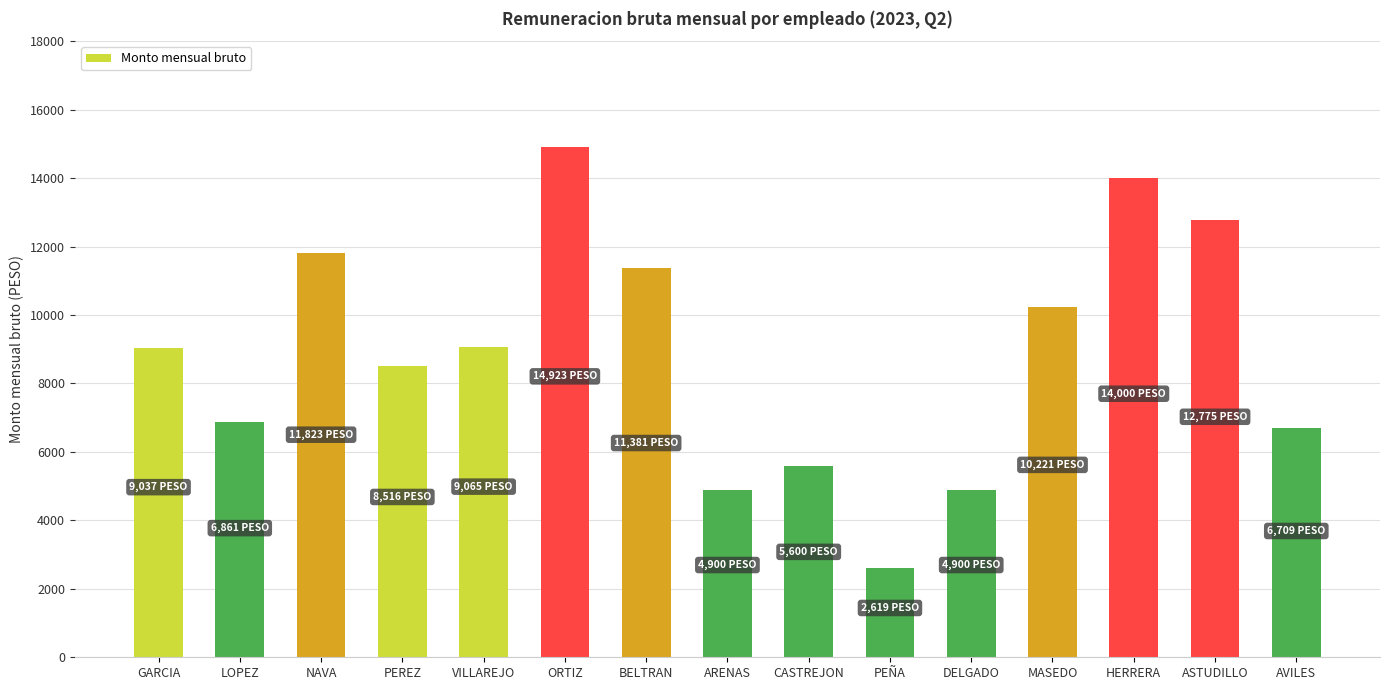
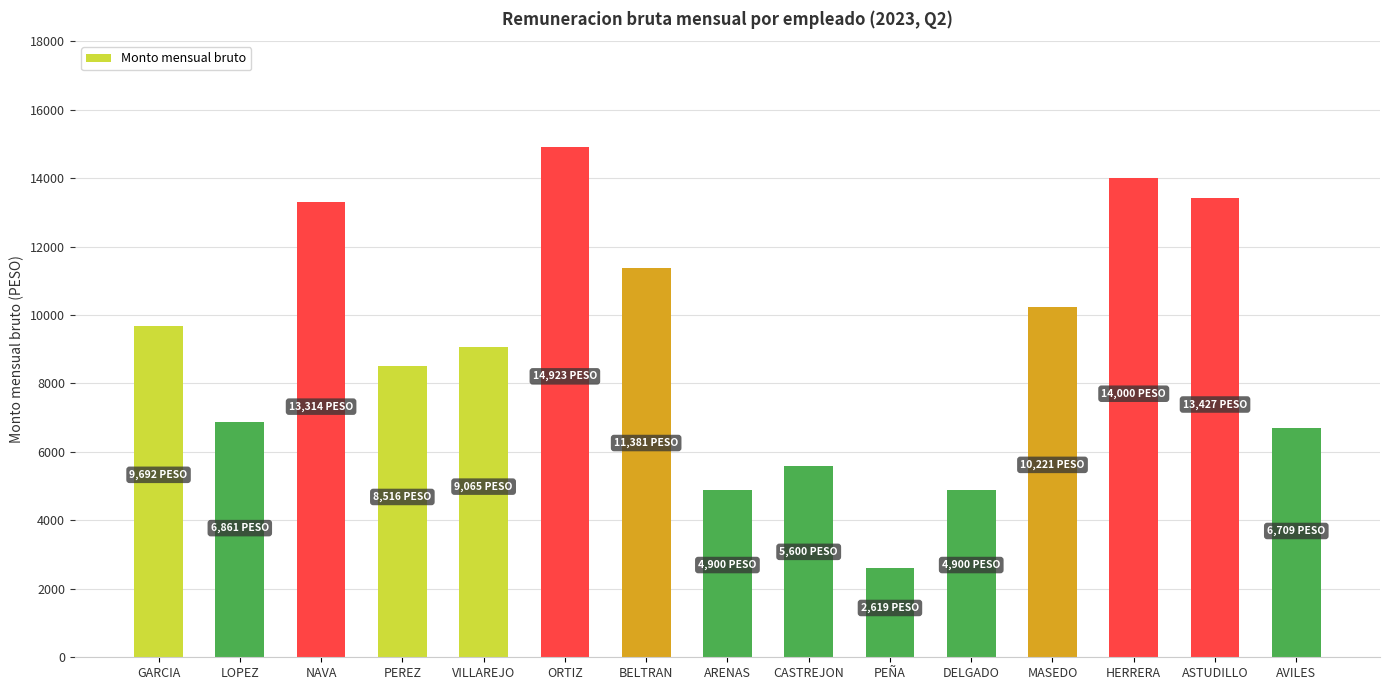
  {
-   "GARCIA": "9,037",
-   "NAVA": "11,823",
-   "ASTUDILLO": "12,775"
+   "GARCIA": "9,692",
+   "NAVA": "13,314",
+   "ASTUDILLO": "13,427"
  }
